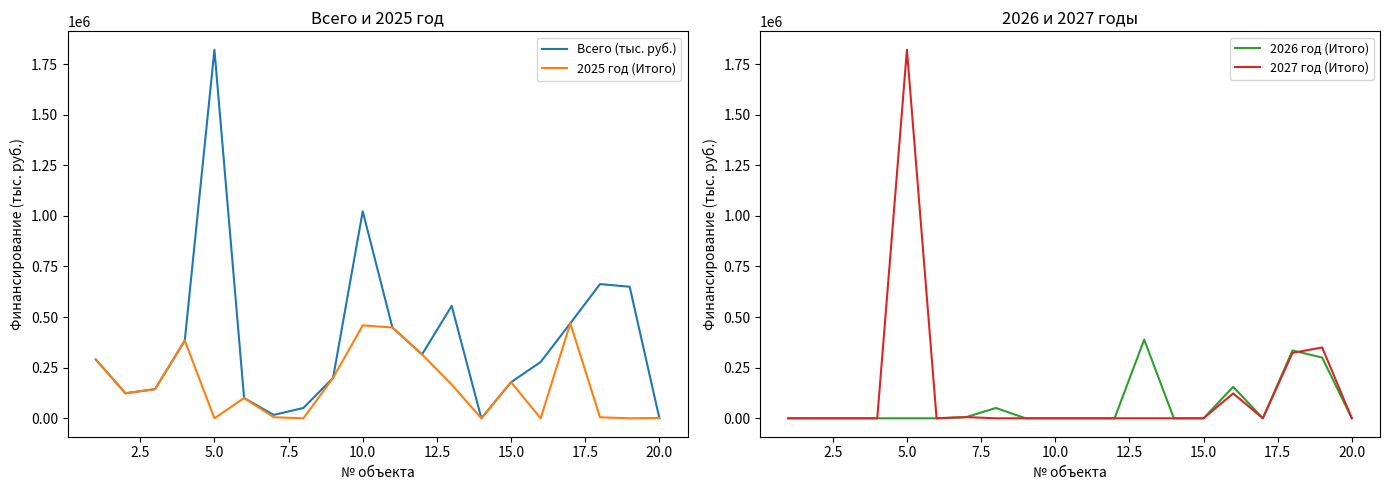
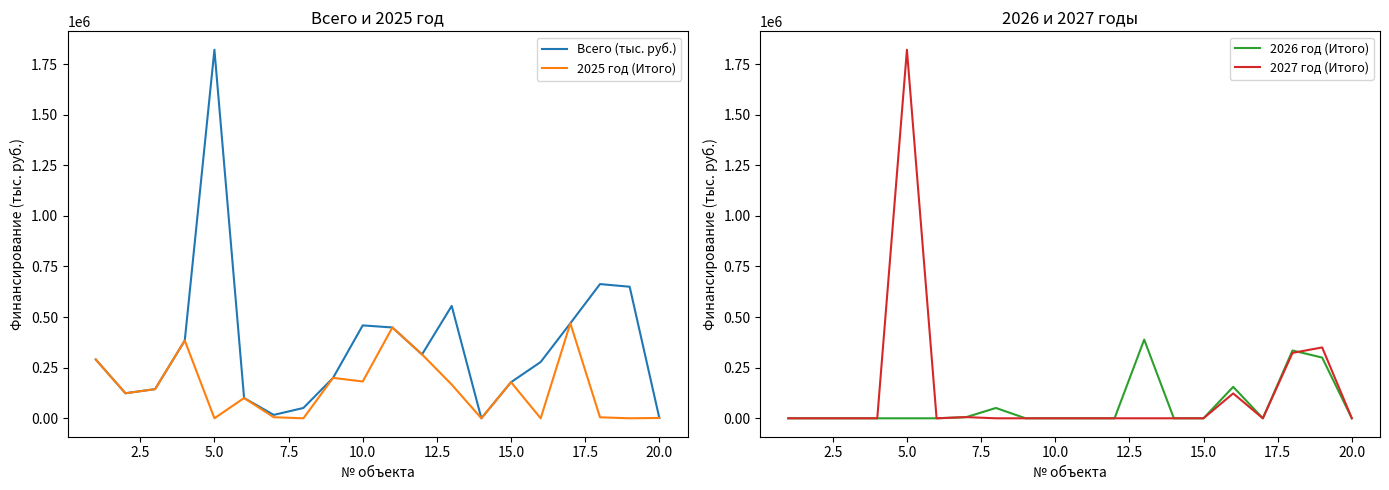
  {
    "Всего и 2025 год": {
      "Всего (тыс. руб.)": {
        "5.0": 1820000,
-       "10.0": 1020000
+       "10.0": 460000
      },
      "2025 год (Итого)": {
        "5.0": 0,
-       "10.0": 460000
+       "10.0": 180000
      }
    },
    "2026 и 2027 годы": {
      "2026 год (Итого)": {
        "5.0": 0
      },
      "2027 год (Итого)": {
        "5.0": 1820000
      }
    }
  }
